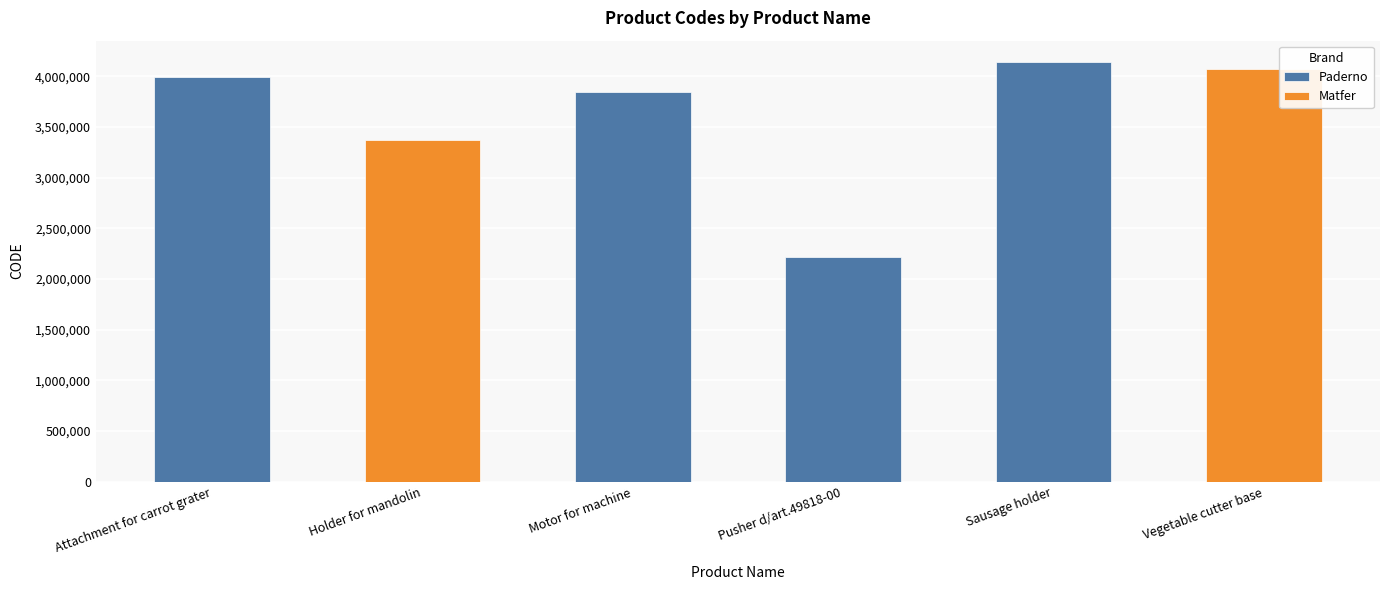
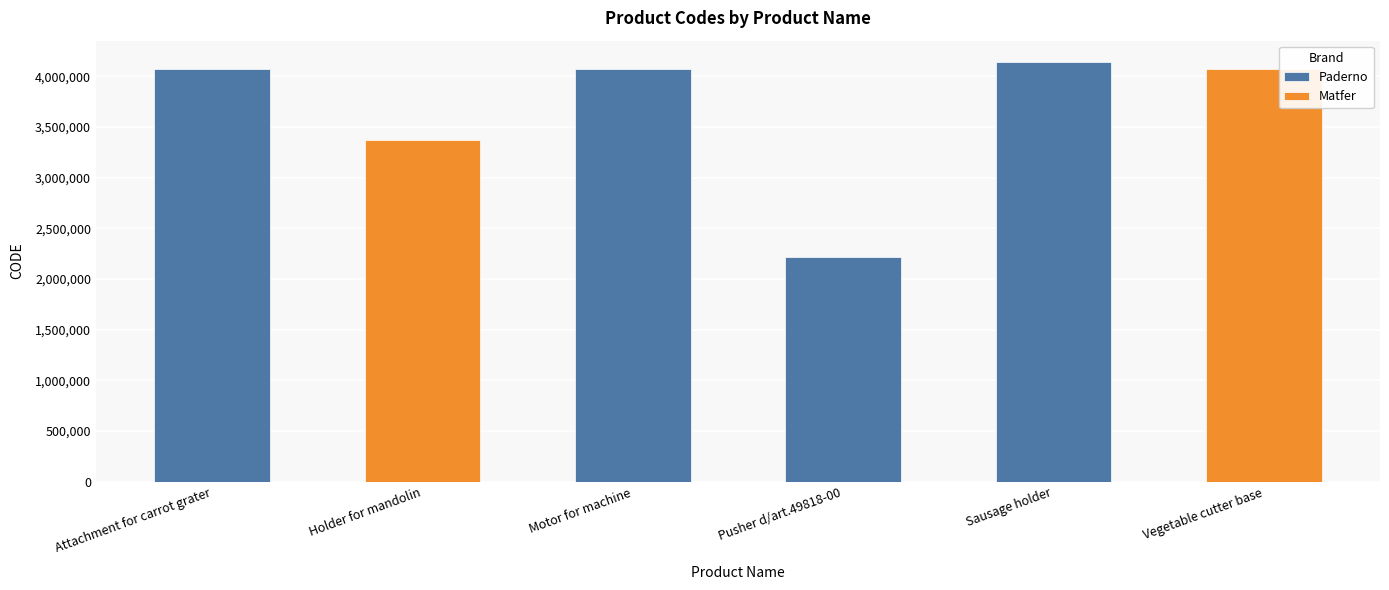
  {
-   "Attachment for carrot grater": "3,990,000",
+   "Attachment for carrot grater": "4,070,000",
    "Holder for mandolin": "3,370,000",
-   "Motor for machine": "3,840,000",
+   "Motor for machine": "4,070,000",
    "Pusher d/art.49818-00": "2,210,000",
    "Sausage holder": "4,140,000",
    "Vegetable cutter base": "4,070,000"
  }
